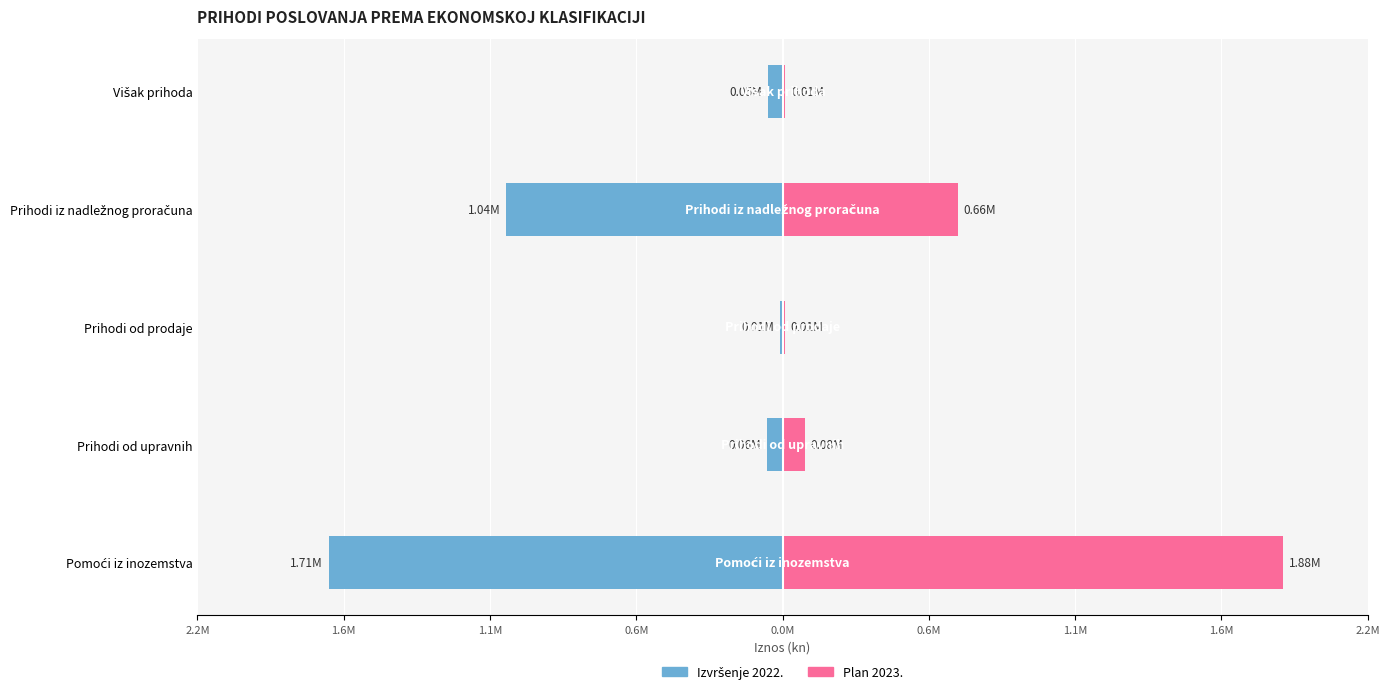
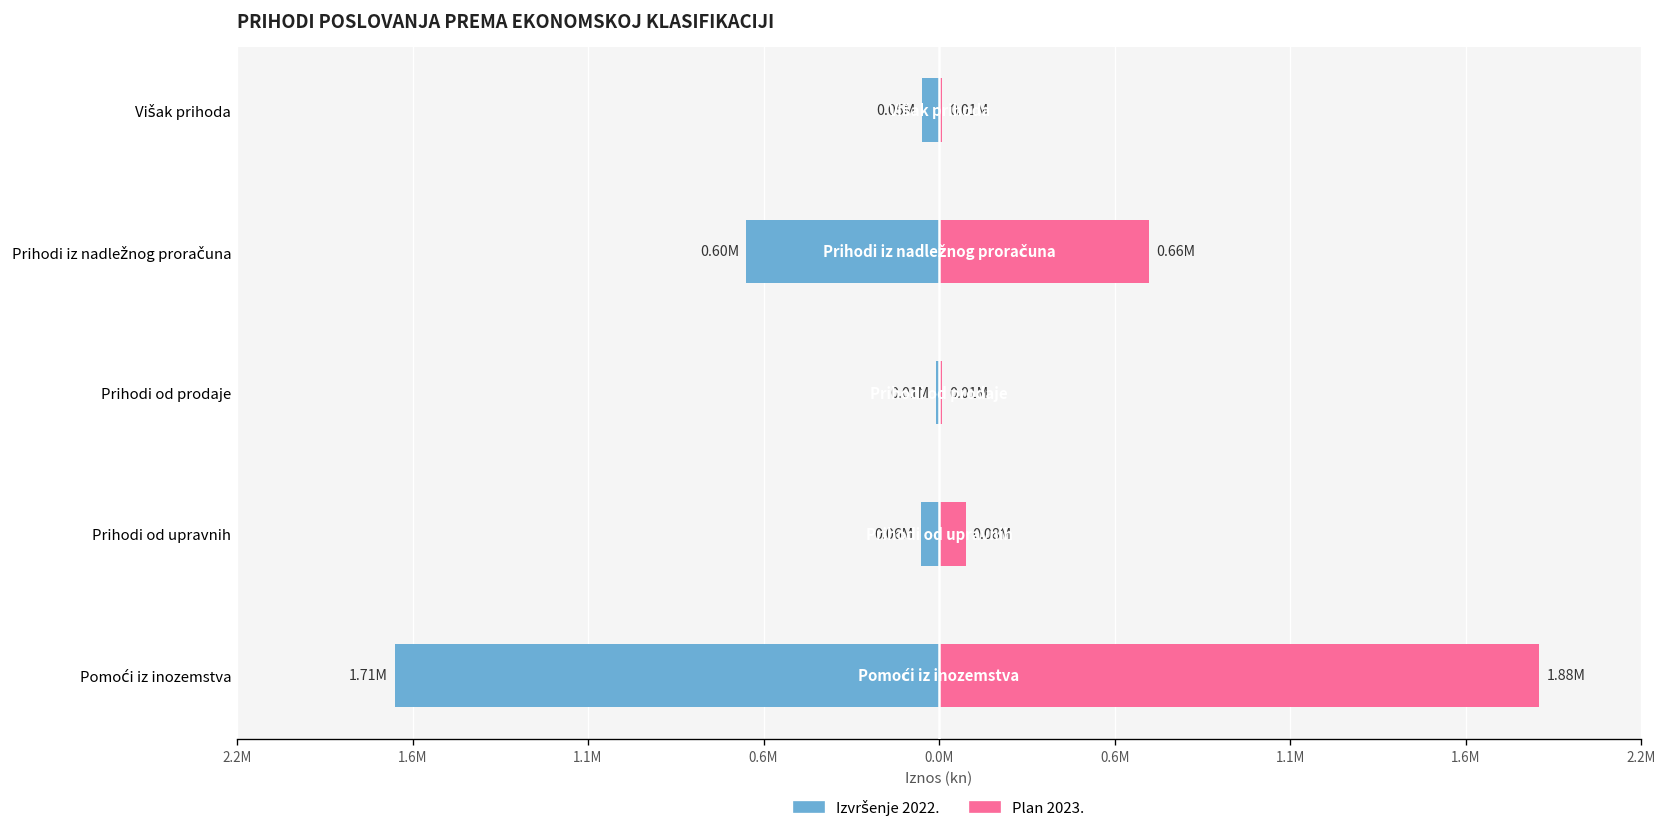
  {
    "Izvršenje 2022.": {
-     "Prihodi iz nadležnog proračuna": "1.04M"
+     "Prihodi iz nadležnog proračuna": "0.60M"
    },
    "Plan 2023.": {
      "Prihodi iz nadležnog proračuna": "0.66M",
      "Pomoći iz inozemstva": "1.88M"
    }
  }
